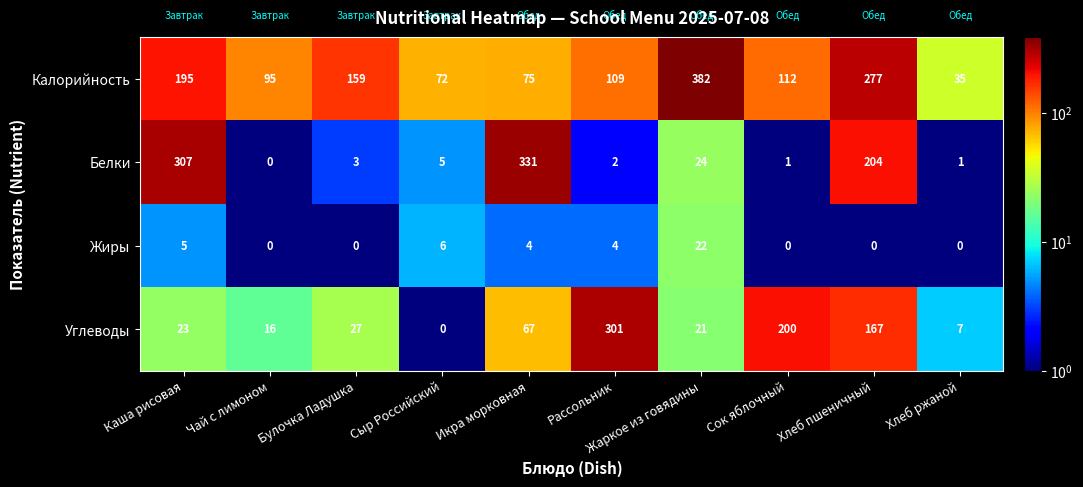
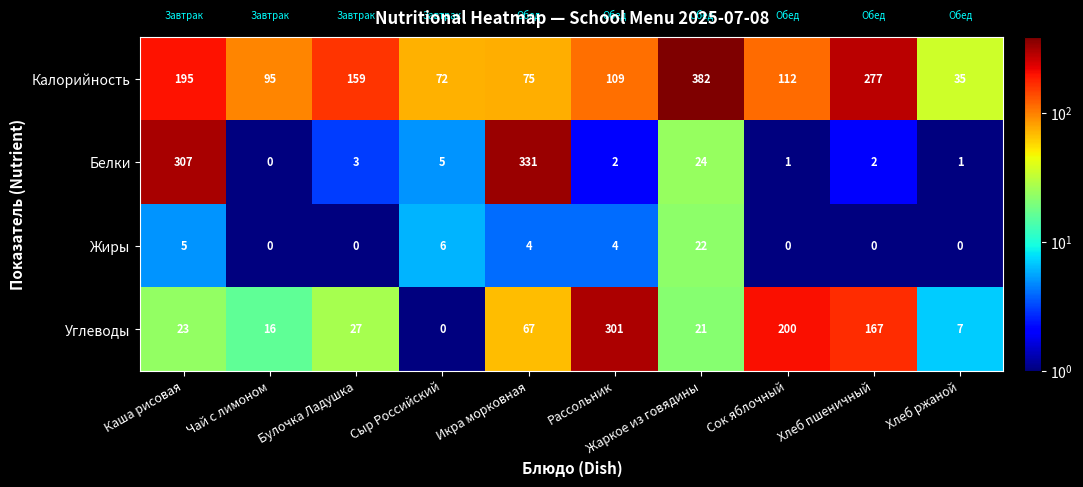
  {
    "Калорийность": {
      "Каша рисовая": 195,
      "Чай с лимоном": 95,
      "Булочка Ладушка": 159,
      "Сыр Российский": 72,
      "Икра морковная": 75,
      "Рассольник": 109,
      "Жаркое из говядины": 382,
      "Сок яблочный": 112,
      "Хлеб пшеничный": 277,
      "Хлеб ржаной": 35
    },
    "Белки": {
      "Каша рисовая": 307,
      "Чай с лимоном": 0,
      "Булочка Ладушка": 3,
      "Сыр Российский": 5,
      "Икра морковная": 331,
      "Рассольник": 2,
      "Жаркое из говядины": 24,
      "Сок яблочный": 1,
-     "Хлеб пшеничный": 204,
+     "Хлеб пшеничный": 2,
      "Хлеб ржаной": 1
    },
    "Жиры": {
      "Каша рисовая": 5,
      "Чай с лимоном": 0,
      "Булочка Ладушка": 0,
      "Сыр Российский": 6,
      "Икра морковная": 4,
      "Рассольник": 4,
      "Жаркое из говядины": 22,
      "Сок яблочный": 0,
      "Хлеб пшеничный": 0,
      "Хлеб ржаной": 0
    },
    "Углеводы": {
      "Каша рисовая": 23,
      "Чай с лимоном": 16,
      "Булочка Ладушка": 27,
      "Сыр Российский": 0,
      "Икра морковная": 67,
      "Рассольник": 301,
      "Жаркое из говядины": 21,
      "Сок яблочный": 200,
      "Хлеб пшеничный": 167,
      "Хлеб ржаной": 7
    }
  }
